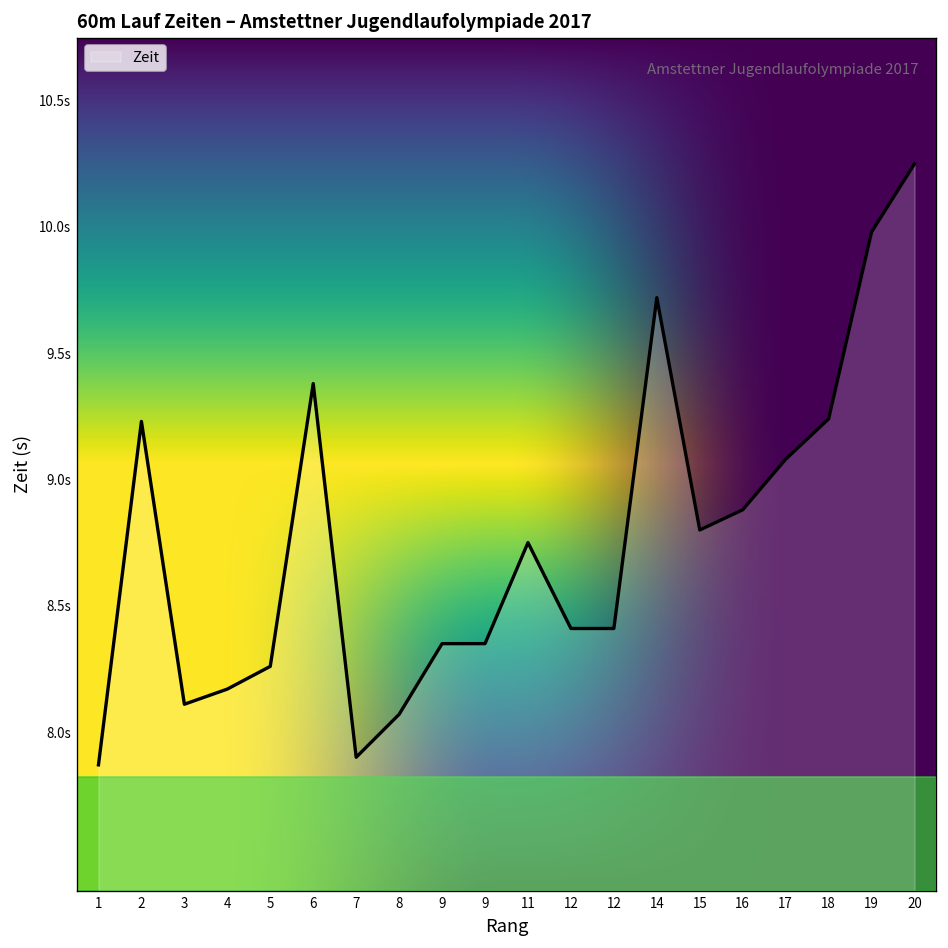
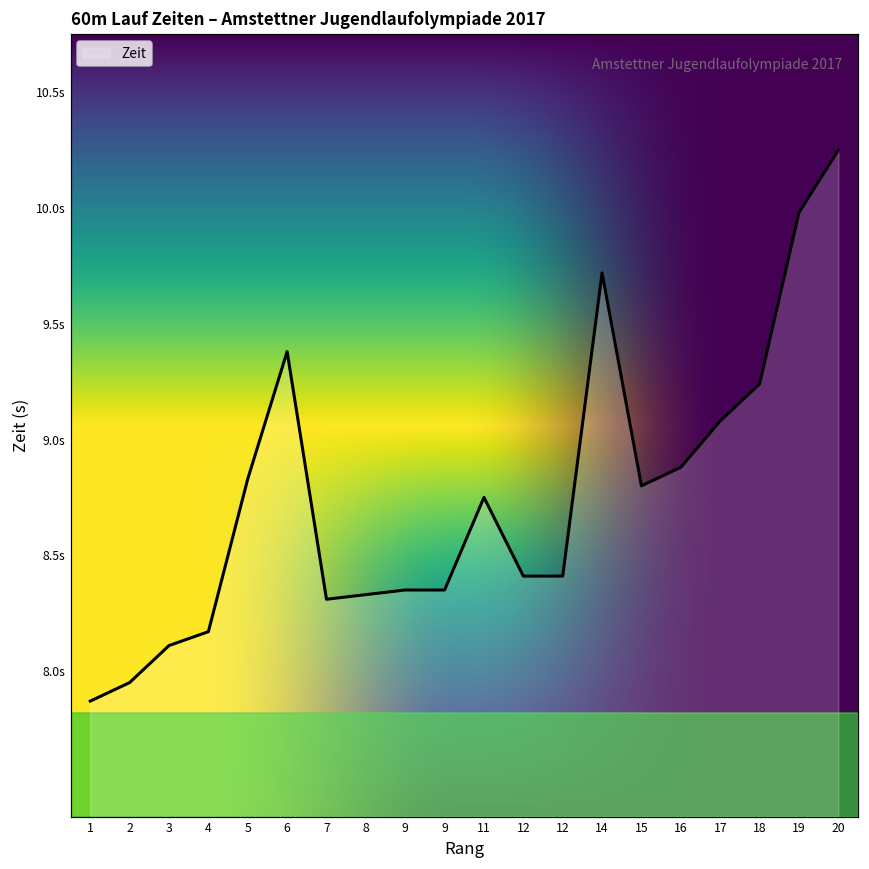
  {
    "1": "7.87s",
-   "2": "9.23s",
+   "2": "7.95s",
    "3": "8.11s",
    "4": "8.17s",
-   "5": "8.26s",
+   "5": "8.83s",
    "6": "9.38s",
-   "7": "7.90s",
-   "8": "8.07s",
+   "7": "8.31s",
+   "8": "8.33s",
    "11": "8.75s",
    "14": "9.72s",
    "15": "8.80s",
    "16": "8.88s",
    "17": "9.08s",
    "18": "9.24s",
    "19": "9.98s",
    "20": "10.25s"
  }
